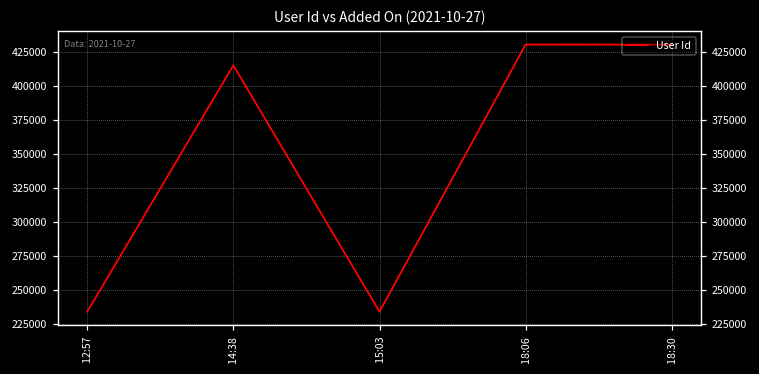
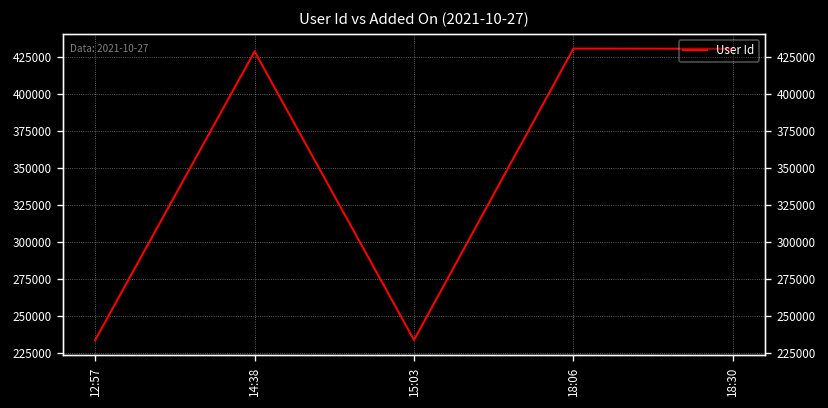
  {
    "12:57": 234000,
-   "14:38": 415000,
+   "14:38": 429000,
    "15:03": 234000,
    "18:06": 430000
  }
